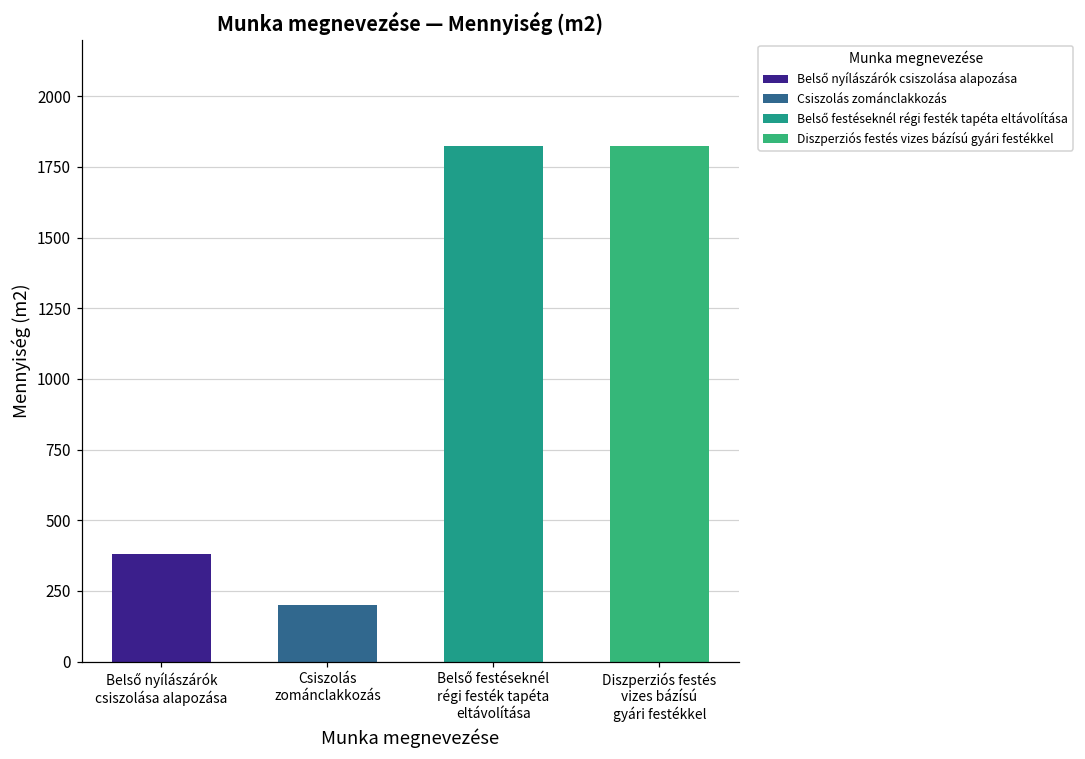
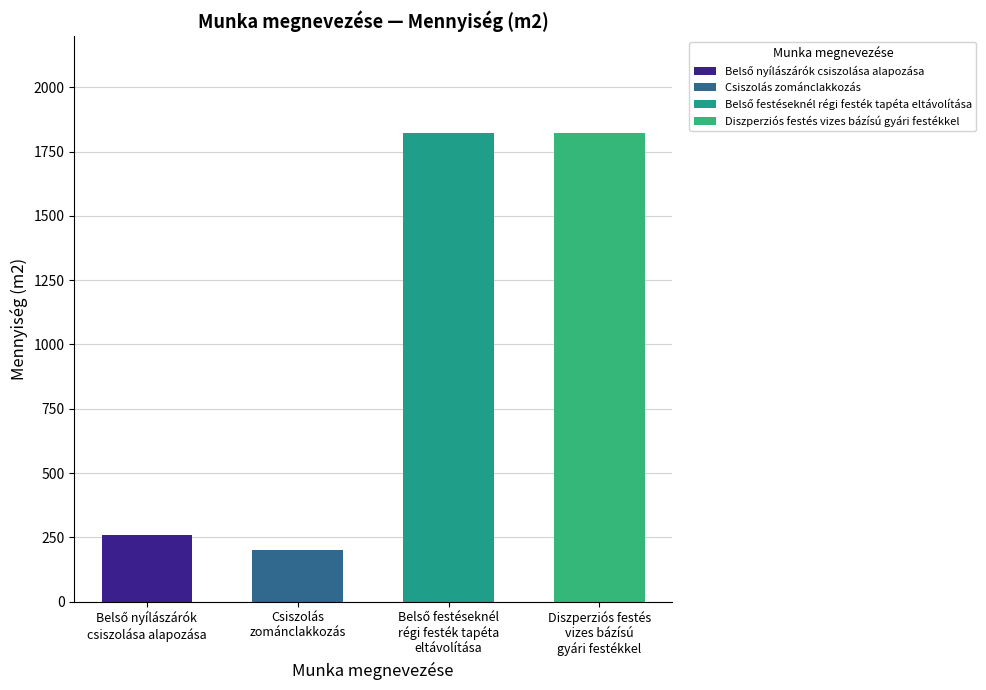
  {
-   "Belső nyílászárók csiszolása alapozása": 380,
+   "Belső nyílászárók csiszolása alapozása": 260,
    "Csiszolás zománclakkozás": 200,
    "Belső festéseknél régi festék tapéta eltávolítása": 1820,
    "Diszperziós festés vizes bázísú gyári festékkel": 1820
  }
